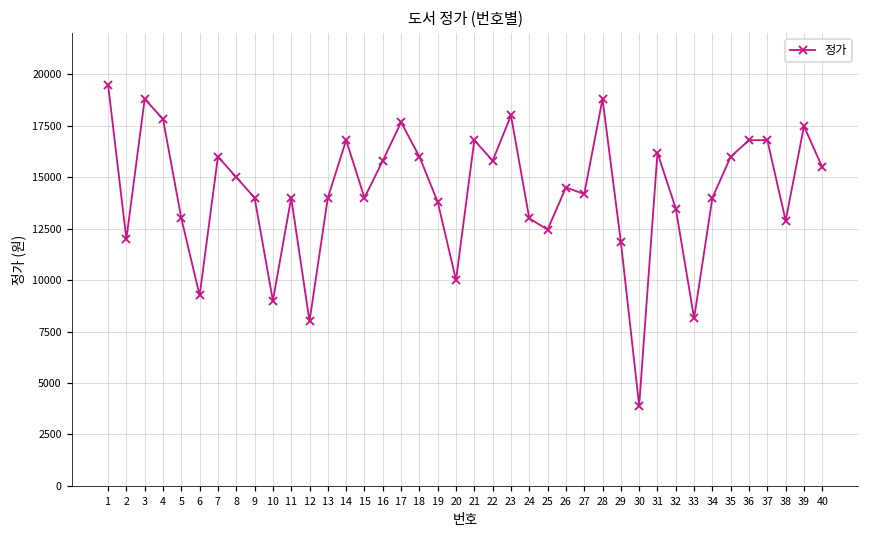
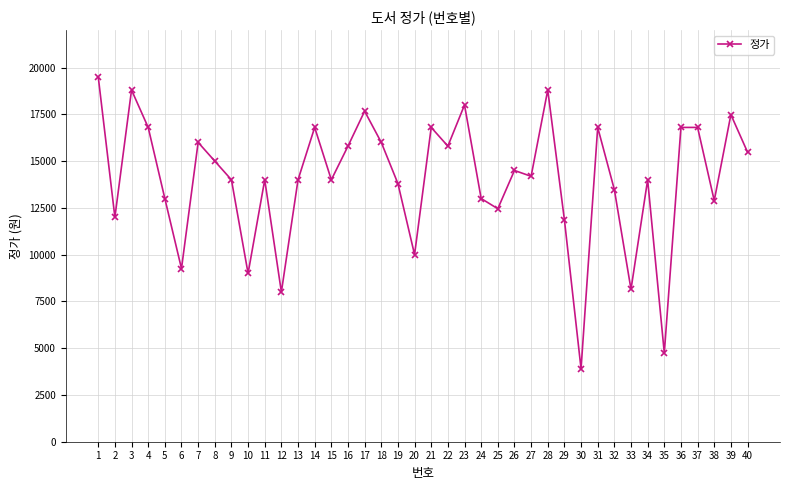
  {
    "1": 19500,
    "2": 12000,
    "3": 18800,
-   "4": 17800,
+   "4": 16800,
    "5": 13000,
    "6": 9300,
    "7": 16000,
    "8": 15000,
    "9": 14000,
    "10": 9000,
    "11": 14000,
    "12": 8000,
    "13": 14000,
    "14": 16800,
    "15": 14000,
    "16": 15800,
    "17": 17700,
    "18": 16000,
    "19": 13800,
    "20": 10000,
    "21": 16800,
    "22": 15800,
    "23": 18000,
    "24": 13000,
    "25": 12500,
    "26": 14500,
    "27": 14200,
    "28": 18800,
    "29": 11900,
    "30": 3900,
-   "31": 16200,
+   "31": 16800,
    "32": 13500,
    "33": 8100,
    "34": 14000,
-   "35": 16000,
+   "35": 4700,
    "36": 16800,
    "37": 16800,
    "38": 12900,
    "39": 17500,
    "40": 15500
  }
